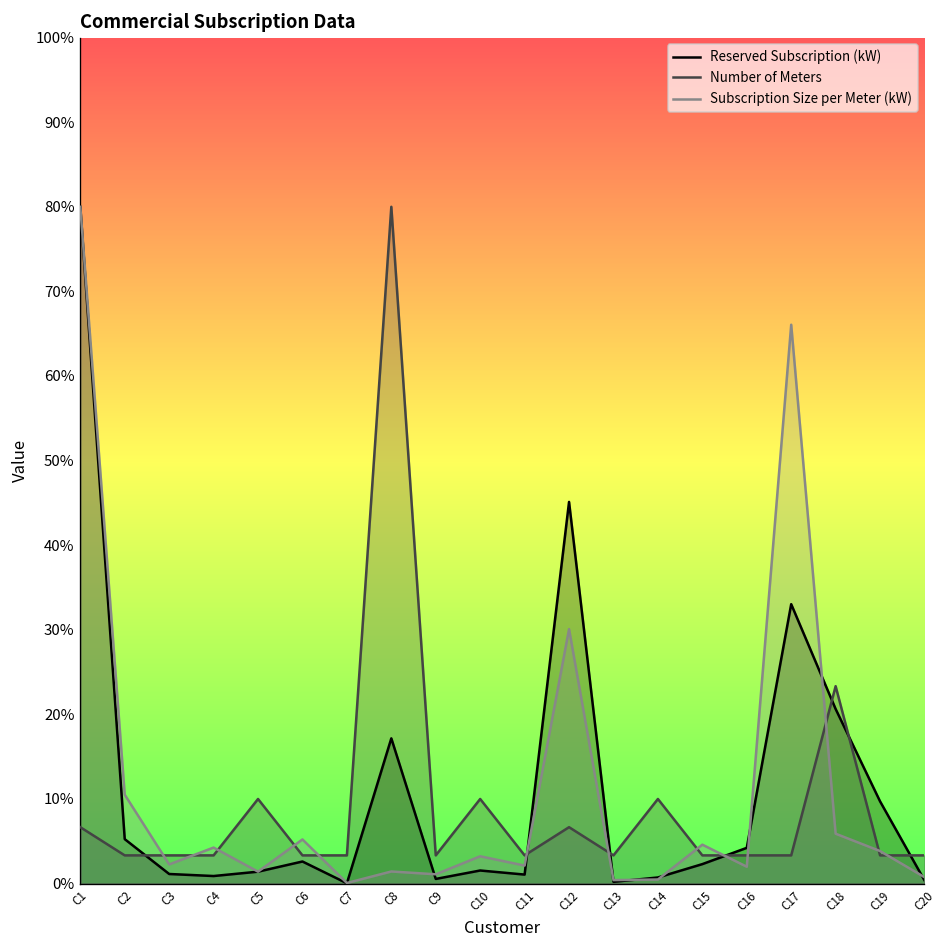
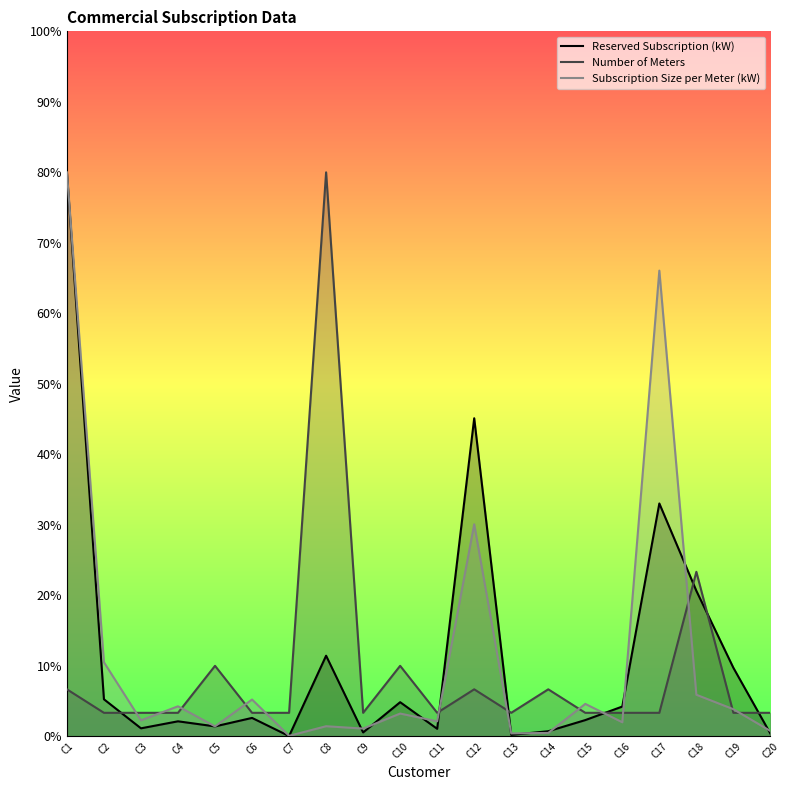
  {
    "Reserved Subscription (kW)": {
      "C2": "5%",
      "C3": "1%",
-     "C4": "1%",
+     "C4": "2%",
      "C6": "3%",
-     "C8": "17%",
+     "C8": "11%",
      "C9": "1%",
-     "C10": "2%",
+     "C10": "5%",
      "C11": "1%",
      "C12": "45%",
      "C15": "2%",
      "C16": "4%",
      "C17": "33%",
      "C18": "21%",
      "C19": "10%",
      "C20": "0%"
    },
    "Number of Meters": {
      "C1": "7%",
      "C2": "3%",
      "C3": "3%",
      "C4": "3%",
      "C5": "10%",
      "C6": "3%",
      "C7": "3%",
      "C8": "80%",
      "C9": "3%",
      "C10": "10%",
      "C11": "3%",
      "C12": "7%",
      "C13": "3%",
-     "C14": "10%",
+     "C14": "7%",
      "C15": "3%",
      "C16": "3%",
      "C17": "3%",
      "C18": "23%",
      "C19": "3%",
      "C20": "3%"
    },
    "Subscription Size per Meter (kW)": {
      "C2": "11%",
      "C3": "2%",
      "C4": "4%",
      "C6": "5%",
      "C8": "1%",
      "C9": "1%",
      "C10": "3%",
      "C11": "2%",
      "C12": "30%",
      "C15": "5%",
      "C16": "2%",
      "C17": "66%",
      "C18": "6%",
      "C19": "4%",
      "C20": "1%"
    }
  }
